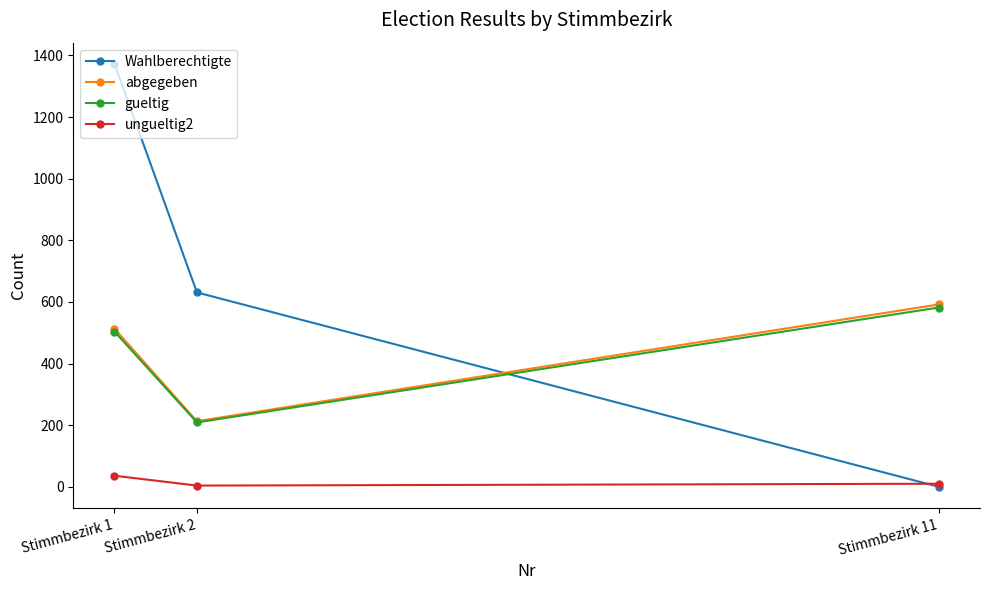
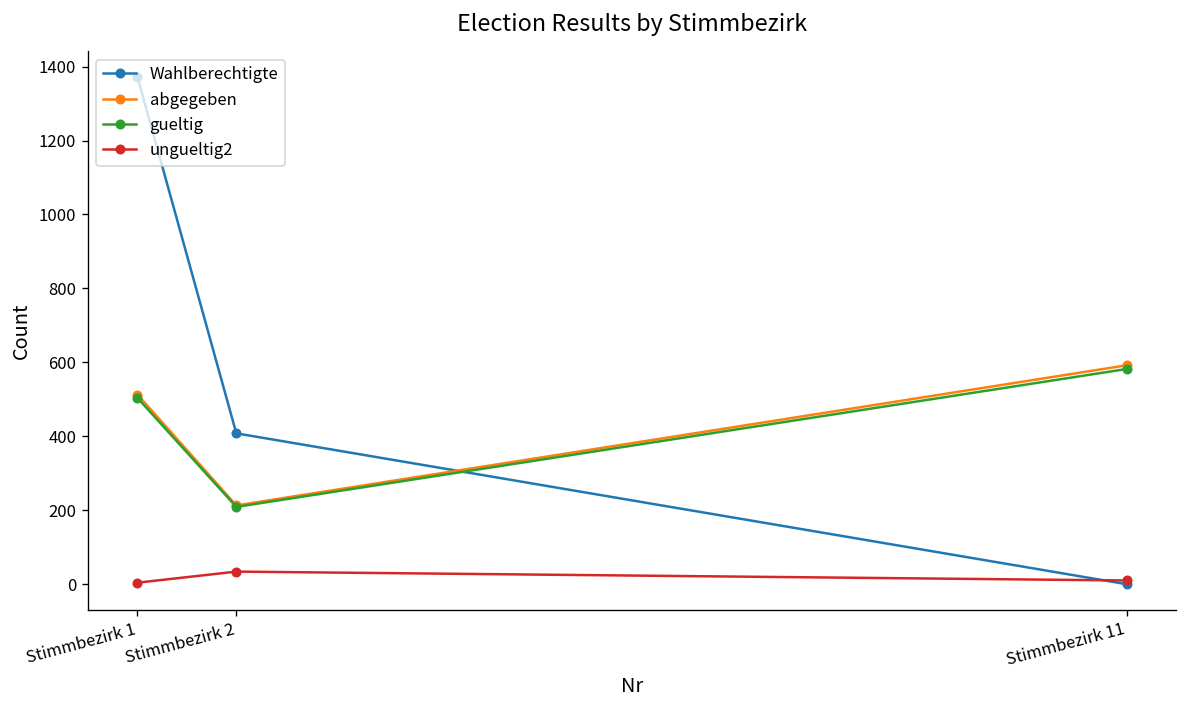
  {
    "Wahlberechtigte": {
-     "Stimmbezirk 2": 630,
+     "Stimmbezirk 2": 410,
      "Stimmbezirk 11": 0
    },
    "abgegeben": {
      "Stimmbezirk 1": 510,
      "Stimmbezirk 11": 590
    },
    "gueltig": {
      "Stimmbezirk 1": 500,
      "Stimmbezirk 11": 580
    },
    "ungueltig2": {
-     "Stimmbezirk 1": 40,
-     "Stimmbezirk 2": 0,
+     "Stimmbezirk 1": 0,
+     "Stimmbezirk 2": 30,
      "Stimmbezirk 11": 10
    }
  }
